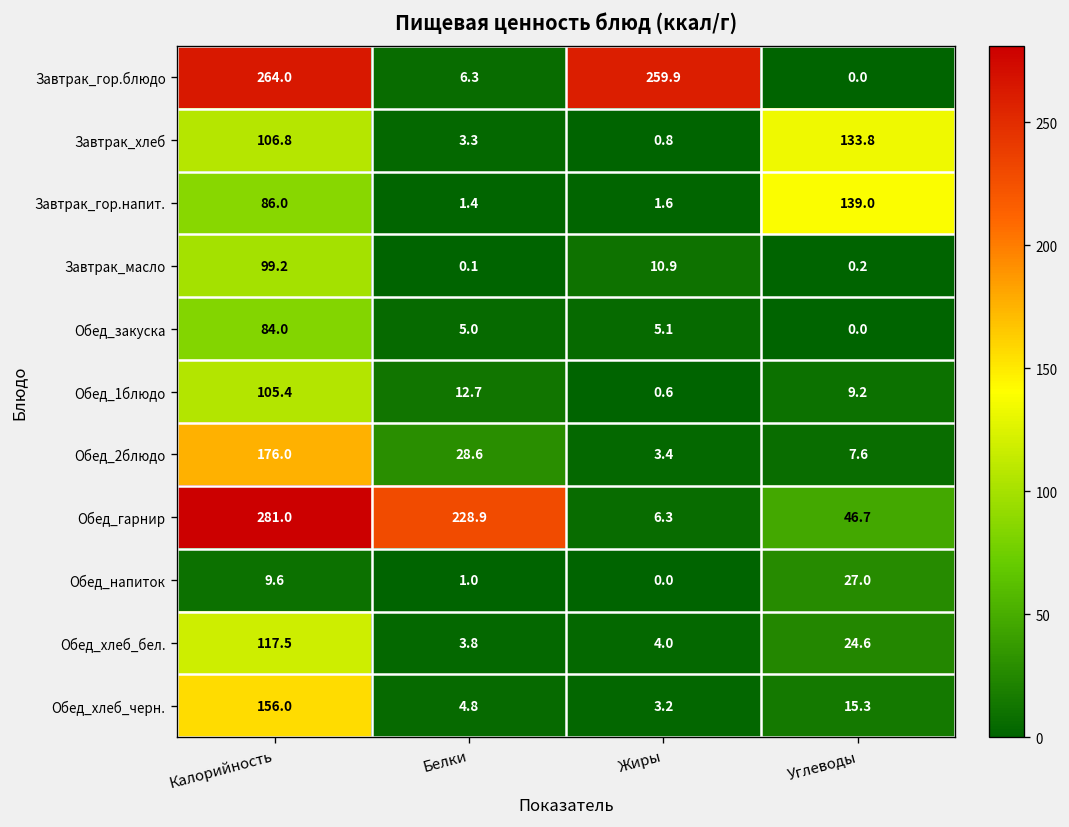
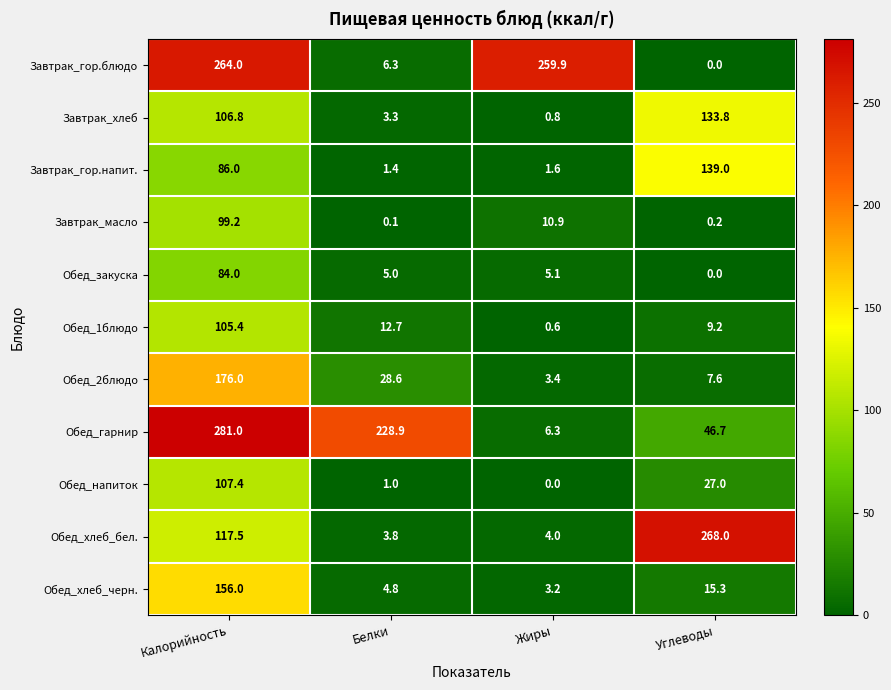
  {
    "Завтрак_гор.блюдо": {
      "Калорийность": 264.0,
      "Белки": 6.3,
      "Жиры": 259.9,
      "Углеводы": 0.0
    },
    "Завтрак_хлеб": {
      "Калорийность": 106.8,
      "Белки": 3.3,
      "Жиры": 0.8,
      "Углеводы": 133.8
    },
    "Завтрак_гор.напит.": {
      "Калорийность": 86.0,
      "Белки": 1.4,
      "Жиры": 1.6,
      "Углеводы": 139.0
    },
    "Завтрак_масло": {
      "Калорийность": 99.2,
      "Белки": 0.1,
      "Жиры": 10.9,
      "Углеводы": 0.2
    },
    "Обед_закуска": {
      "Калорийность": 84.0,
      "Белки": 5.0,
      "Жиры": 5.1,
      "Углеводы": 0.0
    },
    "Обед_1блюдо": {
      "Калорийность": 105.4,
      "Белки": 12.7,
      "Жиры": 0.6,
      "Углеводы": 9.2
    },
    "Обед_2блюдо": {
      "Калорийность": 176.0,
      "Белки": 28.6,
      "Жиры": 3.4,
      "Углеводы": 7.6
    },
    "Обед_гарнир": {
      "Калорийность": 281.0,
      "Белки": 228.9,
      "Жиры": 6.3,
      "Углеводы": 46.7
    },
    "Обед_напиток": {
-     "Калорийность": 9.6,
+     "Калорийность": 107.4,
      "Белки": 1.0,
      "Жиры": 0.0,
      "Углеводы": 27.0
    },
    "Обед_хлеб_бел.": {
      "Калорийность": 117.5,
      "Белки": 3.8,
      "Жиры": 4.0,
-     "Углеводы": 24.6
+     "Углеводы": 268.0
    },
    "Обед_хлеб_черн.": {
      "Калорийность": 156.0,
      "Белки": 4.8,
      "Жиры": 3.2,
      "Углеводы": 15.3
    }
  }
